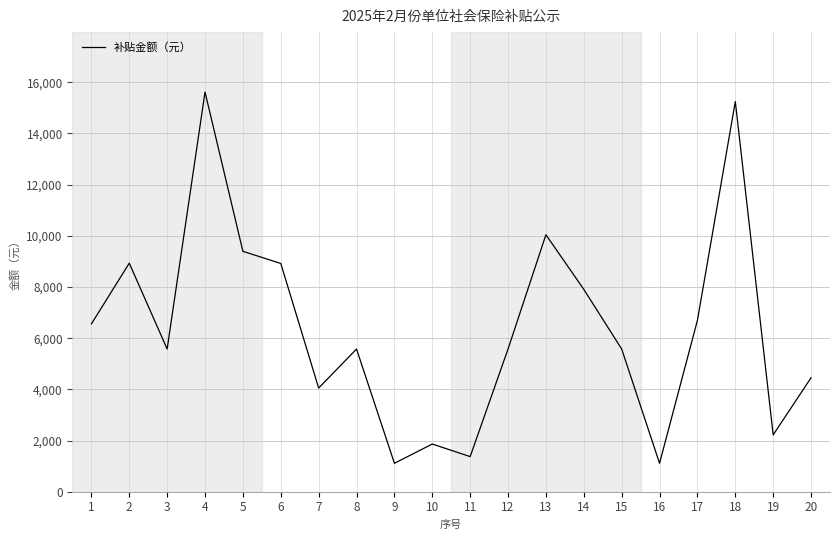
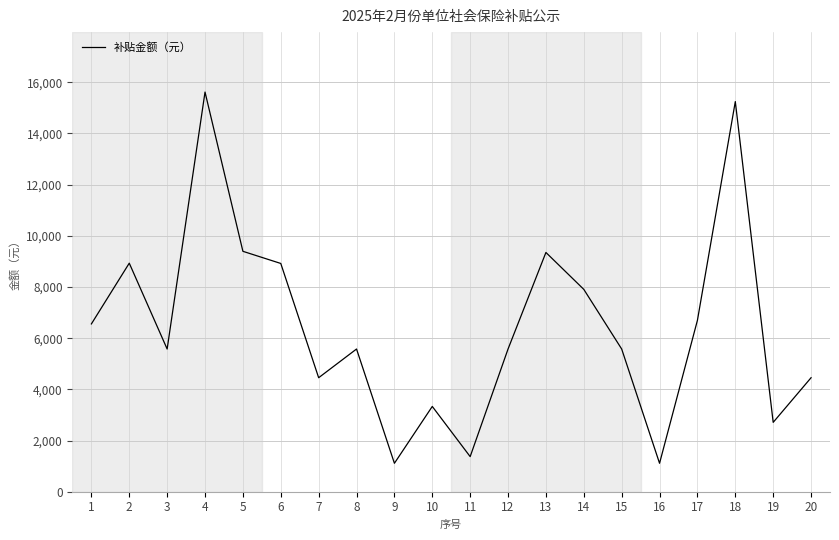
  {
    "1": "6,600",
    "2": "8,900",
    "3": "5,600",
    "4": "15,600",
    "5": "9,400",
    "6": "8,900",
-   "7": "4,100",
+   "7": "4,500",
    "8": "5,600",
    "9": "1,100",
-   "10": "1,900",
+   "10": "3,300",
    "11": "1,400",
    "12": "5,600",
-   "13": "10,000",
+   "13": "9,400",
    "14": "7,900",
    "15": "5,600",
    "16": "1,100",
    "17": "6,700",
    "18": "15,200",
-   "19": "2,200",
+   "19": "2,700",
    "20": "4,500"
  }
